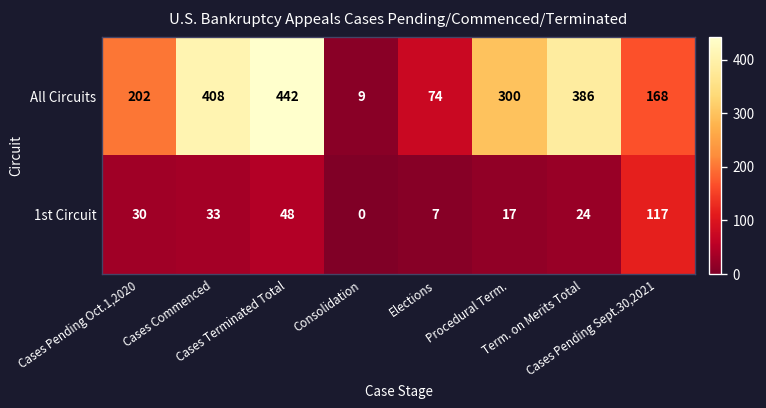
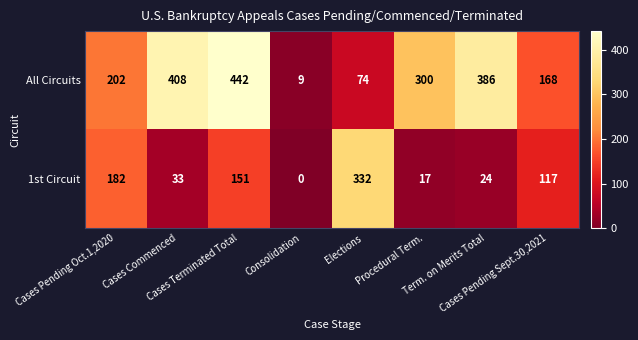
  {
    "All Circuits": {
      "Cases Pending Oct.1,2020": 202,
      "Cases Commenced": 408,
      "Cases Terminated Total": 442,
      "Consolidation": 9,
      "Elections": 74,
      "Procedural Term.": 300,
      "Term. on Merits Total": 386,
      "Cases Pending Sept.30,2021": 168
    },
    "1st Circuit": {
-     "Cases Pending Oct.1,2020": 30,
+     "Cases Pending Oct.1,2020": 182,
      "Cases Commenced": 33,
-     "Cases Terminated Total": 48,
+     "Cases Terminated Total": 151,
      "Consolidation": 0,
-     "Elections": 7,
+     "Elections": 332,
      "Procedural Term.": 17,
      "Term. on Merits Total": 24,
      "Cases Pending Sept.30,2021": 117
    }
  }
